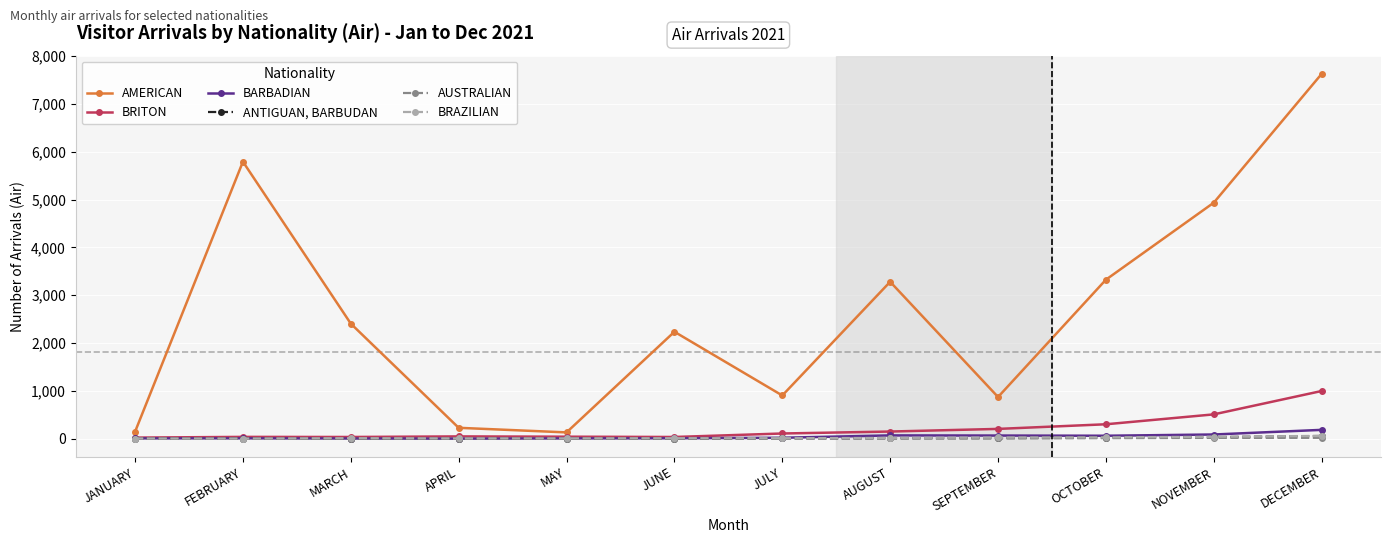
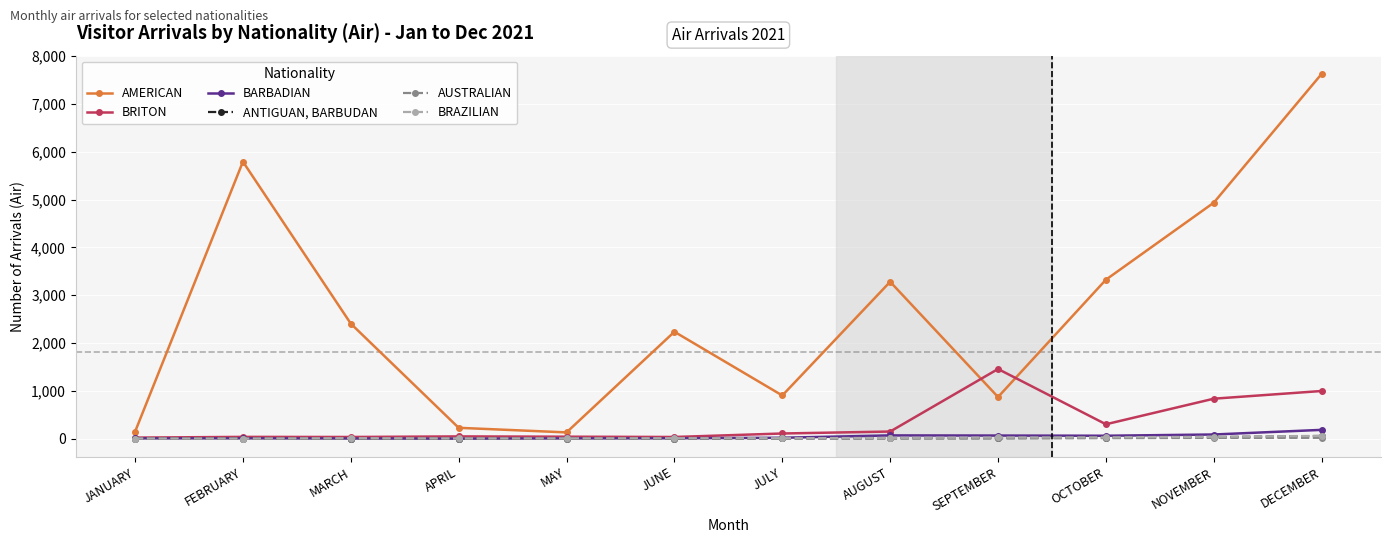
  {
    "AMERICAN": {
      "JANUARY": "100",
      "FEBRUARY": "5,800",
      "MARCH": "2,400",
      "APRIL": "200",
      "MAY": "100",
      "JUNE": "2,200",
      "JULY": "900",
      "AUGUST": "3,300",
      "SEPTEMBER": "900",
      "OCTOBER": "3,300",
      "NOVEMBER": "4,900",
      "DECEMBER": "7,600"
    },
    "BRITON": {
      "JULY": "100",
      "AUGUST": "100",
-     "SEPTEMBER": "200",
+     "SEPTEMBER": "1,500",
      "OCTOBER": "300",
-     "NOVEMBER": "500",
+     "NOVEMBER": "800",
      "DECEMBER": "1,000"
    },
    "BARBADIAN": {
      "DECEMBER": "200"
    }
  }
